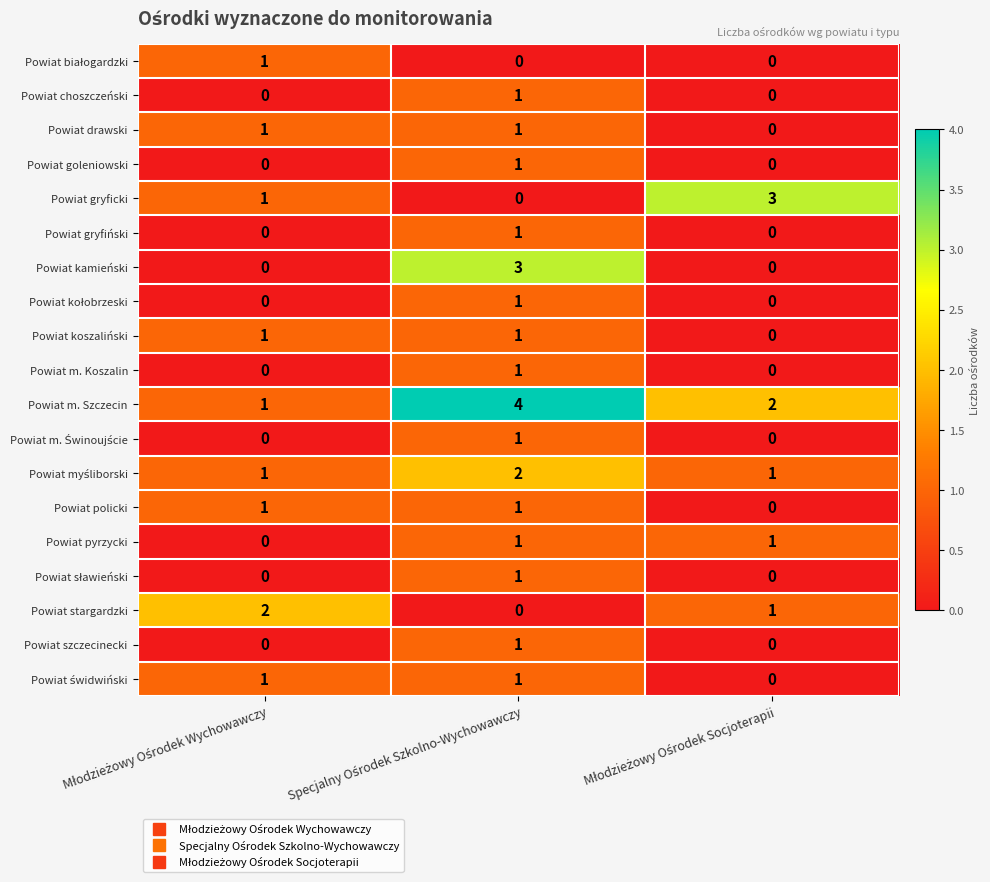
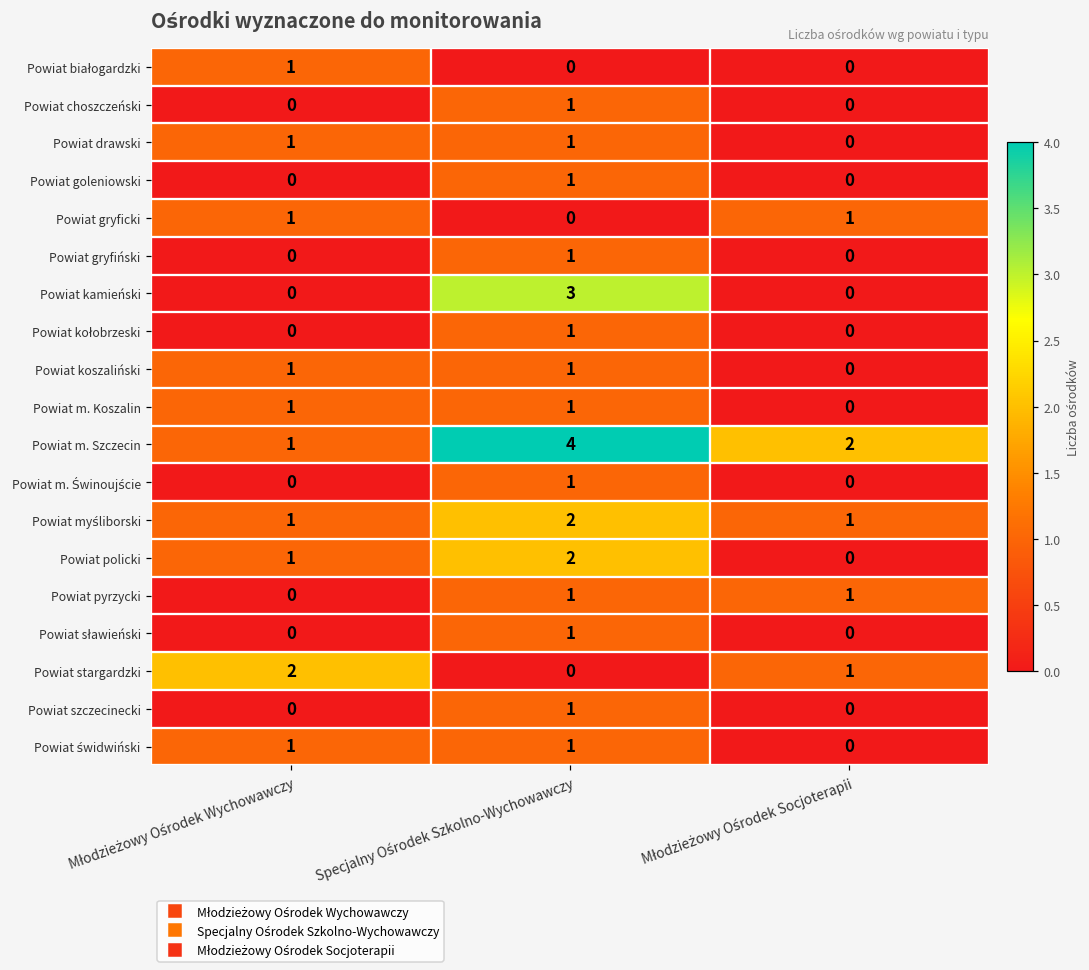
  {
    "Powiat białogardzki": {
      "Młodzieżowy Ośrodek Wychowawczy": 1,
      "Specjalny Ośrodek Szkolno-Wychowawczy": 0,
      "Młodzieżowy Ośrodek Socjoterapii": 0
    },
    "Powiat choszczeński": {
      "Młodzieżowy Ośrodek Wychowawczy": 0,
      "Specjalny Ośrodek Szkolno-Wychowawczy": 1,
      "Młodzieżowy Ośrodek Socjoterapii": 0
    },
    "Powiat drawski": {
      "Młodzieżowy Ośrodek Wychowawczy": 1,
      "Specjalny Ośrodek Szkolno-Wychowawczy": 1,
      "Młodzieżowy Ośrodek Socjoterapii": 0
    },
    "Powiat goleniowski": {
      "Młodzieżowy Ośrodek Wychowawczy": 0,
      "Specjalny Ośrodek Szkolno-Wychowawczy": 1,
      "Młodzieżowy Ośrodek Socjoterapii": 0
    },
    "Powiat gryficki": {
      "Młodzieżowy Ośrodek Wychowawczy": 1,
      "Specjalny Ośrodek Szkolno-Wychowawczy": 0,
-     "Młodzieżowy Ośrodek Socjoterapii": 3
+     "Młodzieżowy Ośrodek Socjoterapii": 1
    },
    "Powiat gryfiński": {
      "Młodzieżowy Ośrodek Wychowawczy": 0,
      "Specjalny Ośrodek Szkolno-Wychowawczy": 1,
      "Młodzieżowy Ośrodek Socjoterapii": 0
    },
    "Powiat kamieński": {
      "Młodzieżowy Ośrodek Wychowawczy": 0,
      "Specjalny Ośrodek Szkolno-Wychowawczy": 3,
      "Młodzieżowy Ośrodek Socjoterapii": 0
    },
    "Powiat kołobrzeski": {
      "Młodzieżowy Ośrodek Wychowawczy": 0,
      "Specjalny Ośrodek Szkolno-Wychowawczy": 1,
      "Młodzieżowy Ośrodek Socjoterapii": 0
    },
    "Powiat koszaliński": {
      "Młodzieżowy Ośrodek Wychowawczy": 1,
      "Specjalny Ośrodek Szkolno-Wychowawczy": 1,
      "Młodzieżowy Ośrodek Socjoterapii": 0
    },
    "Powiat m. Koszalin": {
-     "Młodzieżowy Ośrodek Wychowawczy": 0,
+     "Młodzieżowy Ośrodek Wychowawczy": 1,
      "Specjalny Ośrodek Szkolno-Wychowawczy": 1,
      "Młodzieżowy Ośrodek Socjoterapii": 0
    },
    "Powiat m. Szczecin": {
      "Młodzieżowy Ośrodek Wychowawczy": 1,
      "Specjalny Ośrodek Szkolno-Wychowawczy": 4,
      "Młodzieżowy Ośrodek Socjoterapii": 2
    },
    "Powiat m. Świnoujście": {
      "Młodzieżowy Ośrodek Wychowawczy": 0,
      "Specjalny Ośrodek Szkolno-Wychowawczy": 1,
      "Młodzieżowy Ośrodek Socjoterapii": 0
    },
    "Powiat myśliborski": {
      "Młodzieżowy Ośrodek Wychowawczy": 1,
      "Specjalny Ośrodek Szkolno-Wychowawczy": 2,
      "Młodzieżowy Ośrodek Socjoterapii": 1
    },
    "Powiat policki": {
      "Młodzieżowy Ośrodek Wychowawczy": 1,
-     "Specjalny Ośrodek Szkolno-Wychowawczy": 1,
+     "Specjalny Ośrodek Szkolno-Wychowawczy": 2,
      "Młodzieżowy Ośrodek Socjoterapii": 0
    },
    "Powiat pyrzycki": {
      "Młodzieżowy Ośrodek Wychowawczy": 0,
      "Specjalny Ośrodek Szkolno-Wychowawczy": 1,
      "Młodzieżowy Ośrodek Socjoterapii": 1
    },
    "Powiat sławieński": {
      "Młodzieżowy Ośrodek Wychowawczy": 0,
      "Specjalny Ośrodek Szkolno-Wychowawczy": 1,
      "Młodzieżowy Ośrodek Socjoterapii": 0
    },
    "Powiat stargardzki": {
      "Młodzieżowy Ośrodek Wychowawczy": 2,
      "Specjalny Ośrodek Szkolno-Wychowawczy": 0,
      "Młodzieżowy Ośrodek Socjoterapii": 1
    },
    "Powiat szczecinecki": {
      "Młodzieżowy Ośrodek Wychowawczy": 0,
      "Specjalny Ośrodek Szkolno-Wychowawczy": 1,
      "Młodzieżowy Ośrodek Socjoterapii": 0
    },
    "Powiat świdwiński": {
      "Młodzieżowy Ośrodek Wychowawczy": 1,
      "Specjalny Ośrodek Szkolno-Wychowawczy": 1,
      "Młodzieżowy Ośrodek Socjoterapii": 0
    }
  }
